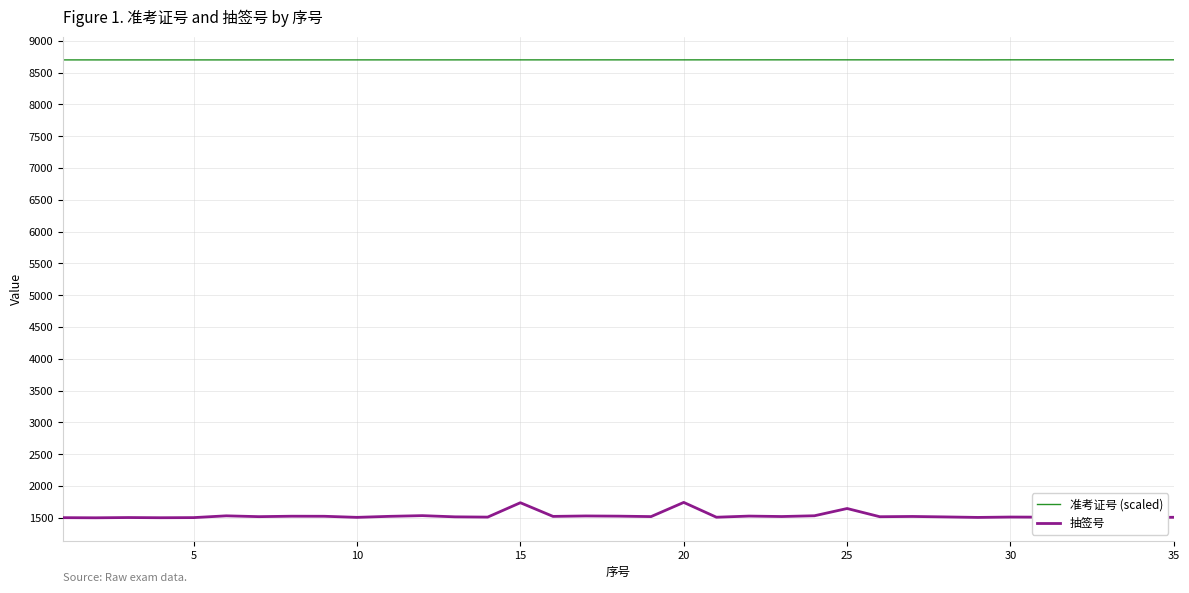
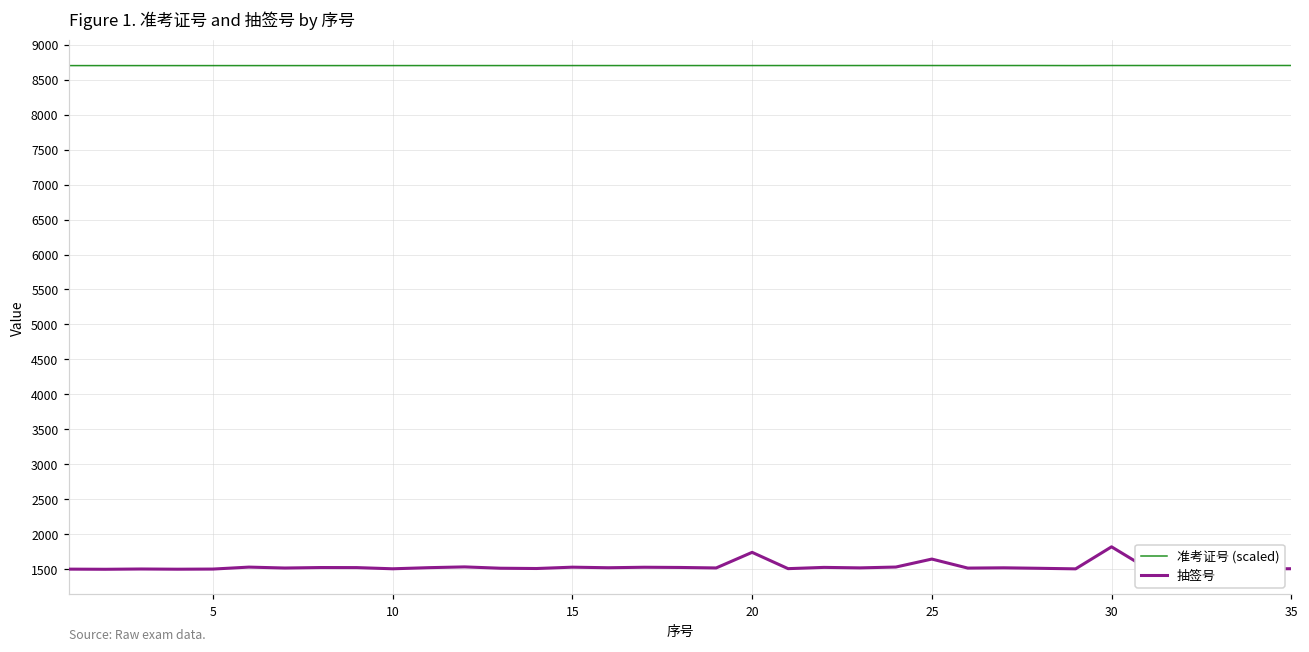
  {
    "准考证号 (scaled)": {
      "5": 8700,
      "10": 8700,
      "15": 8700,
      "20": 8700,
      "25": 8700,
      "30": 8700,
      "35": 8700
    },
    "抽签号": {
      "5": 1500,
      "10": 1500,
-     "15": 1700,
+     "15": 1500,
      "20": 1700,
      "25": 1600,
-     "30": 1500,
+     "30": 1800,
      "35": 1500
    }
  }
